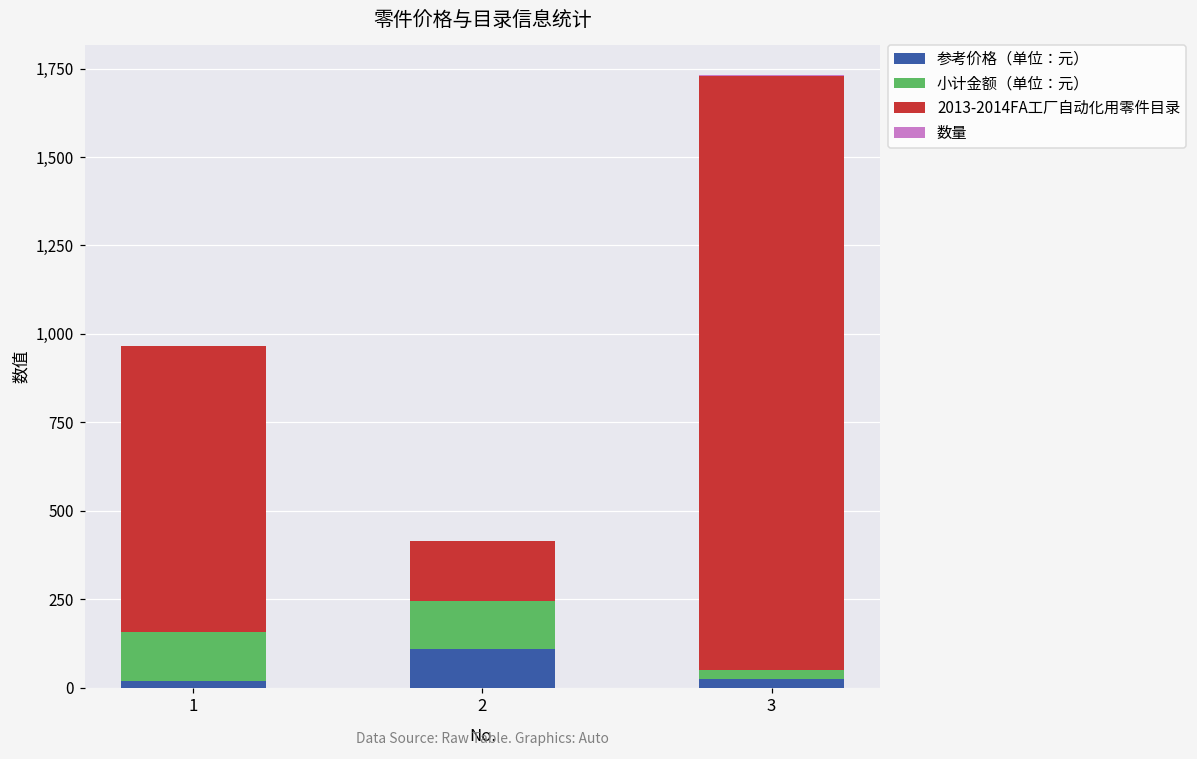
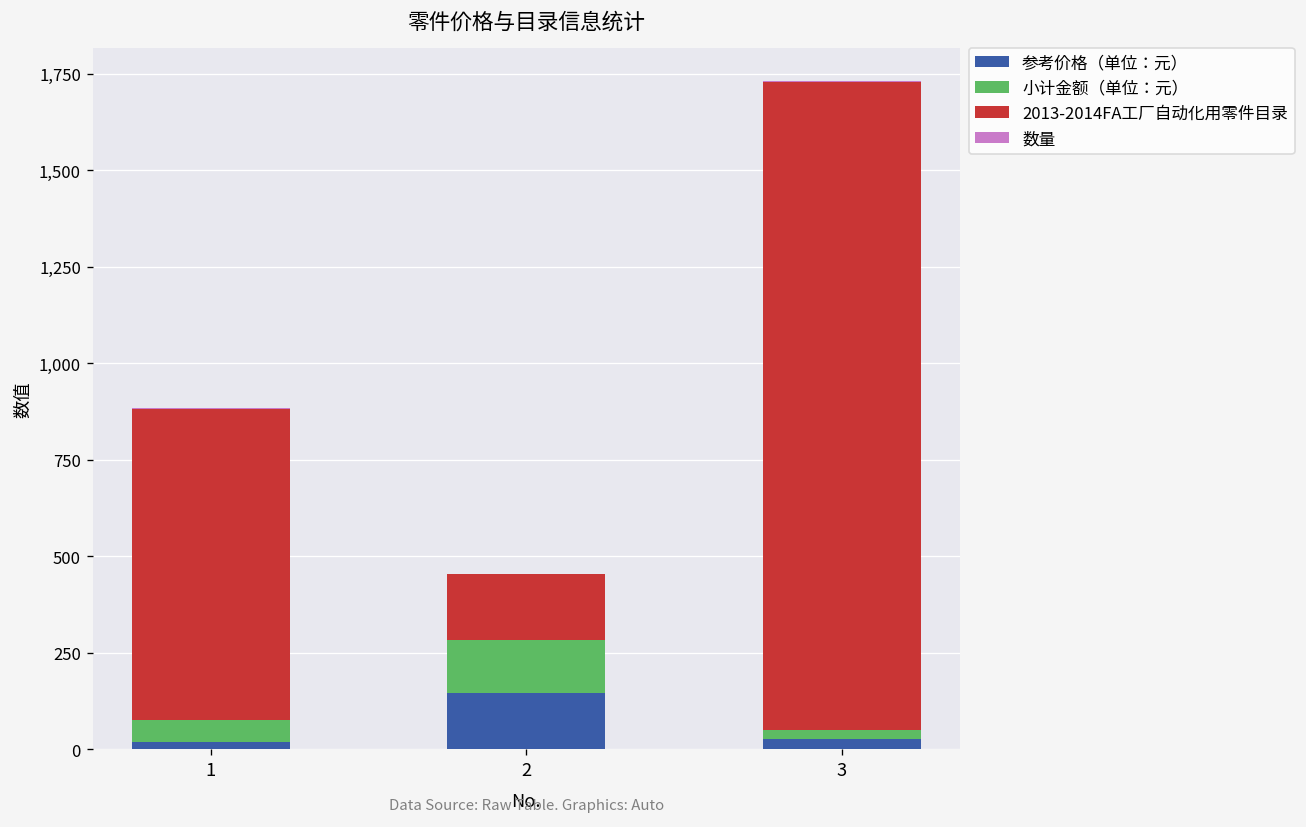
  {
    "参考价格（单位：元）": {
      "1": "20",
-     "2": "110",
+     "2": "150",
      "3": "30"
    },
    "小计金额（单位：元）": {
-     "1": "140",
+     "1": "50",
      "2": "140",
      "3": "30"
    },
    "2013-2014FA工厂自动化用零件目录": {
      "1": "810",
      "2": "170",
      "3": "1,680"
    }
  }
